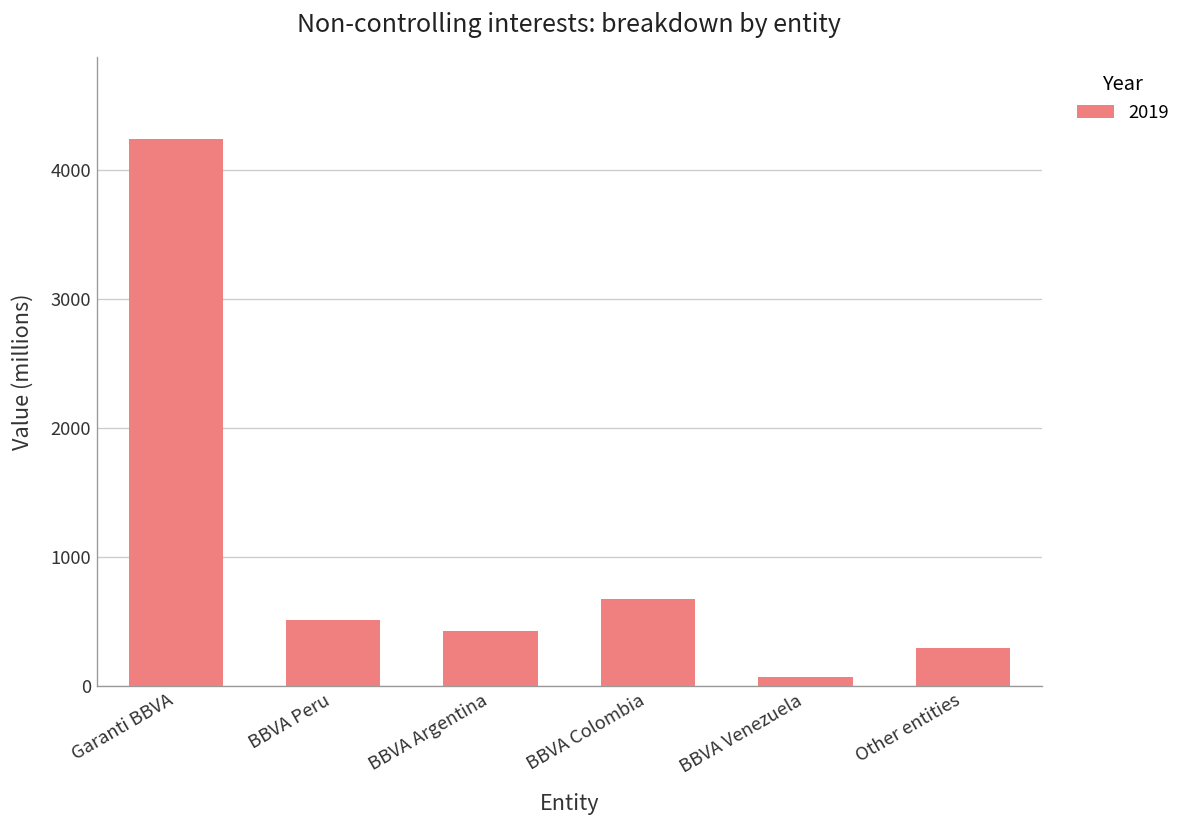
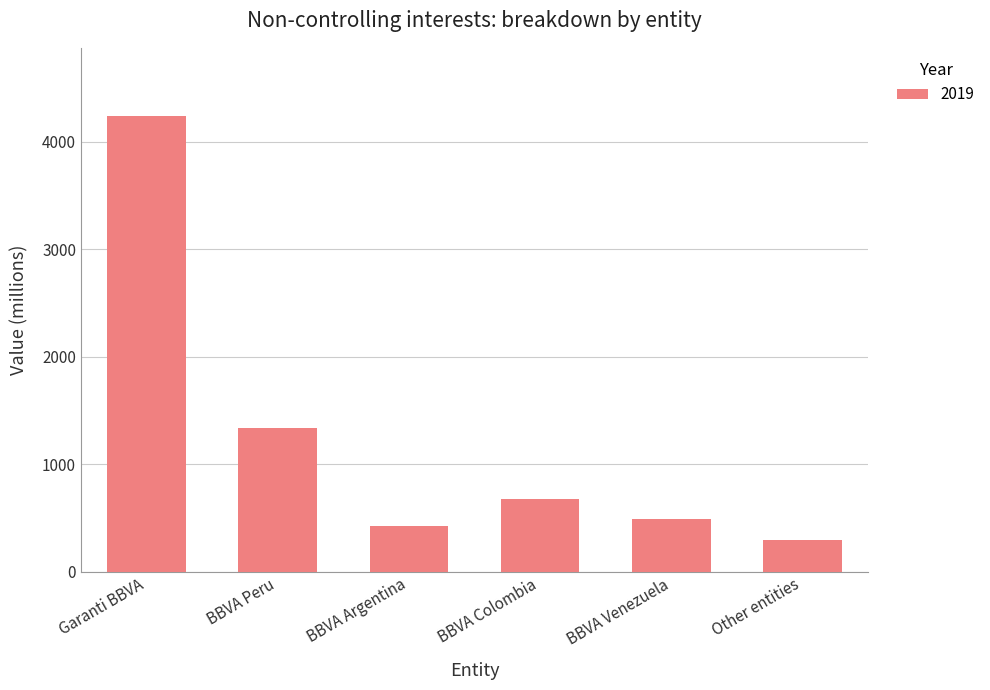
  {
    "Garanti BBVA": 4240,
-   "BBVA Peru": 510,
+   "BBVA Peru": 1330,
    "BBVA Argentina": 420,
    "BBVA Colombia": 680,
-   "BBVA Venezuela": 70,
+   "BBVA Venezuela": 490,
    "Other entities": 300
  }
